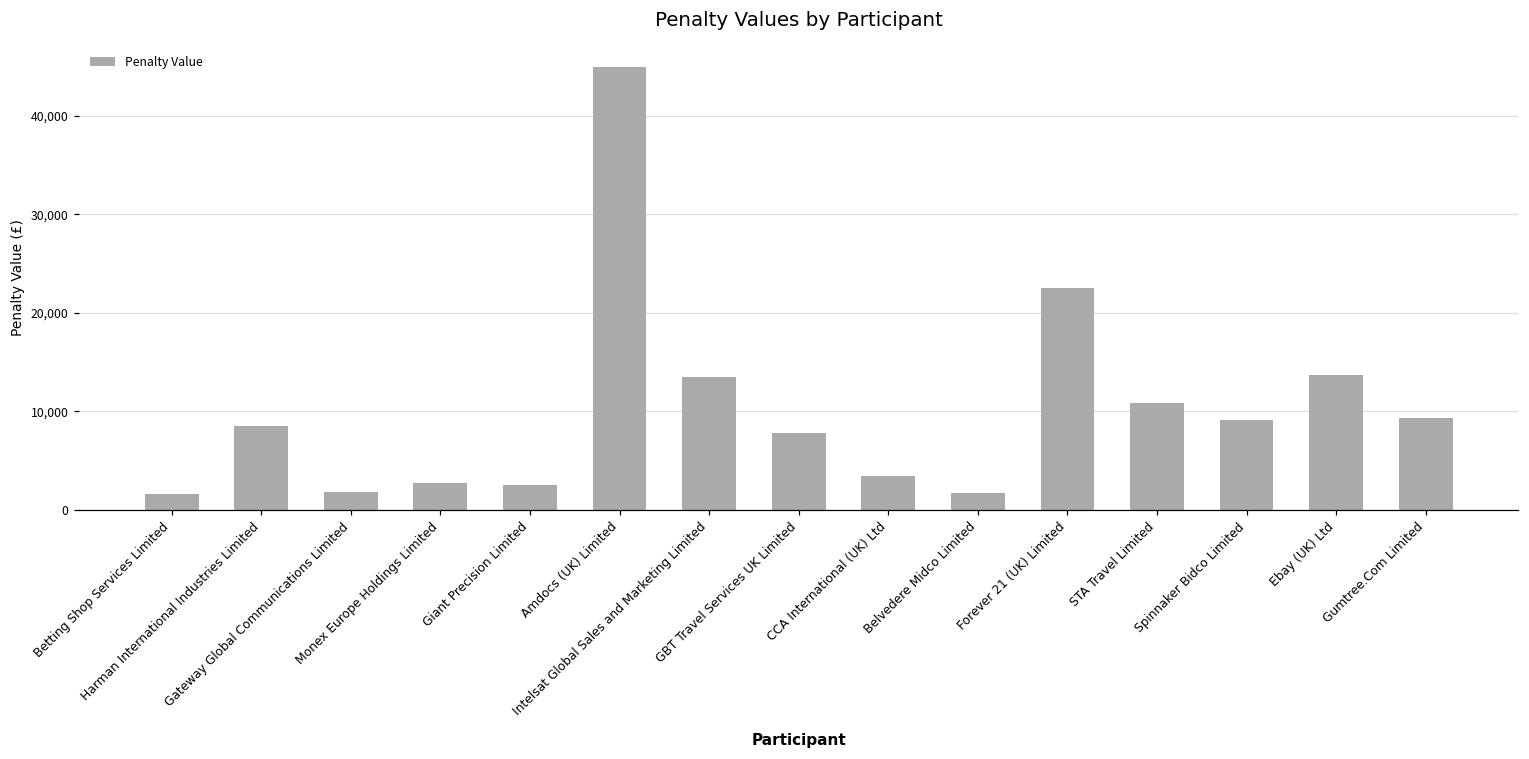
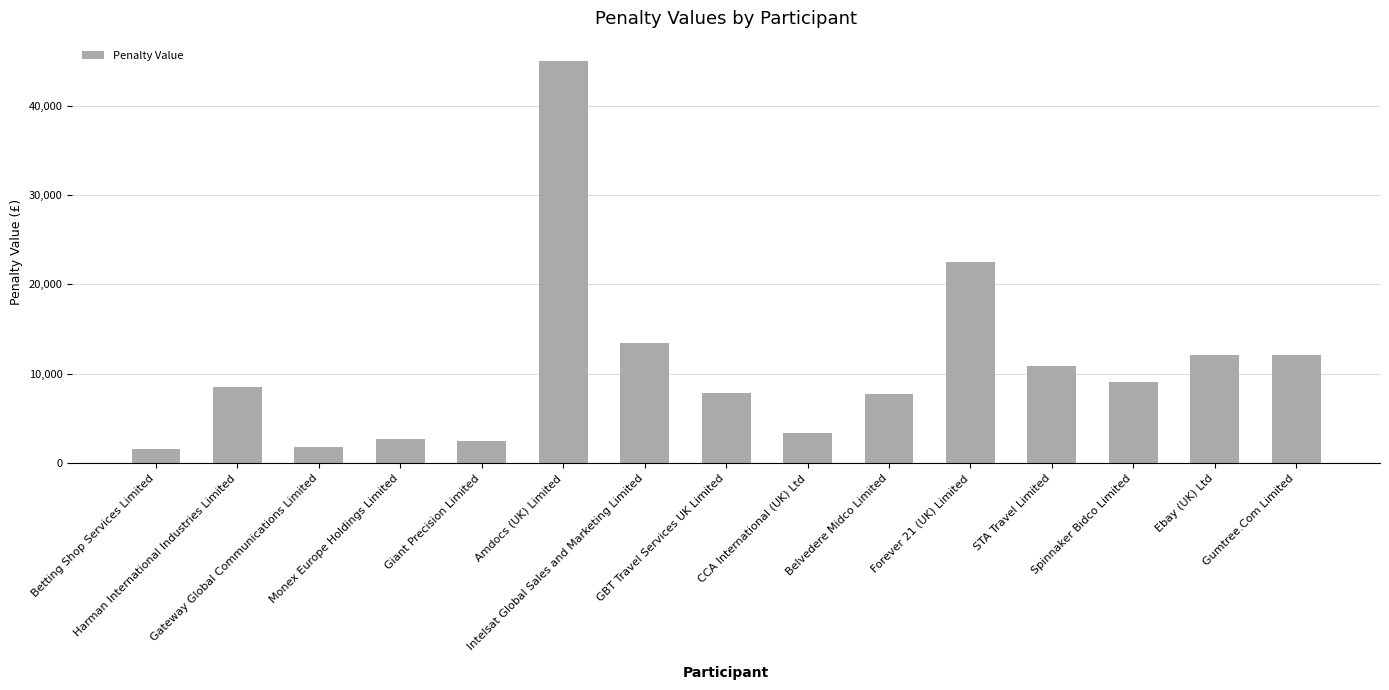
  {
    "Betting Shop Services Limited": "2,000",
    "Harman International Industries Limited": "9,000",
    "Gateway Global Communications Limited": "2,000",
    "Monex Europe Holdings Limited": "3,000",
    "Giant Precision Limited": "3,000",
    "Amdocs (UK) Limited": "45,000",
    "Intelsat Global Sales and Marketing Limited": "14,000",
    "GBT Travel Services UK Limited": "8,000",
    "CCA International (UK) Ltd": "3,000",
-   "Belvedere Midco Limited": "2,000",
+   "Belvedere Midco Limited": "8,000",
    "Forever 21 (UK) Limited": "23,000",
    "STA Travel Limited": "11,000",
    "Spinnaker Bidco Limited": "9,000",
-   "Ebay (UK) Ltd": "14,000",
-   "Gumtree.Com Limited": "9,000"
+   "Ebay (UK) Ltd": "12,000",
+   "Gumtree.Com Limited": "12,000"
  }
